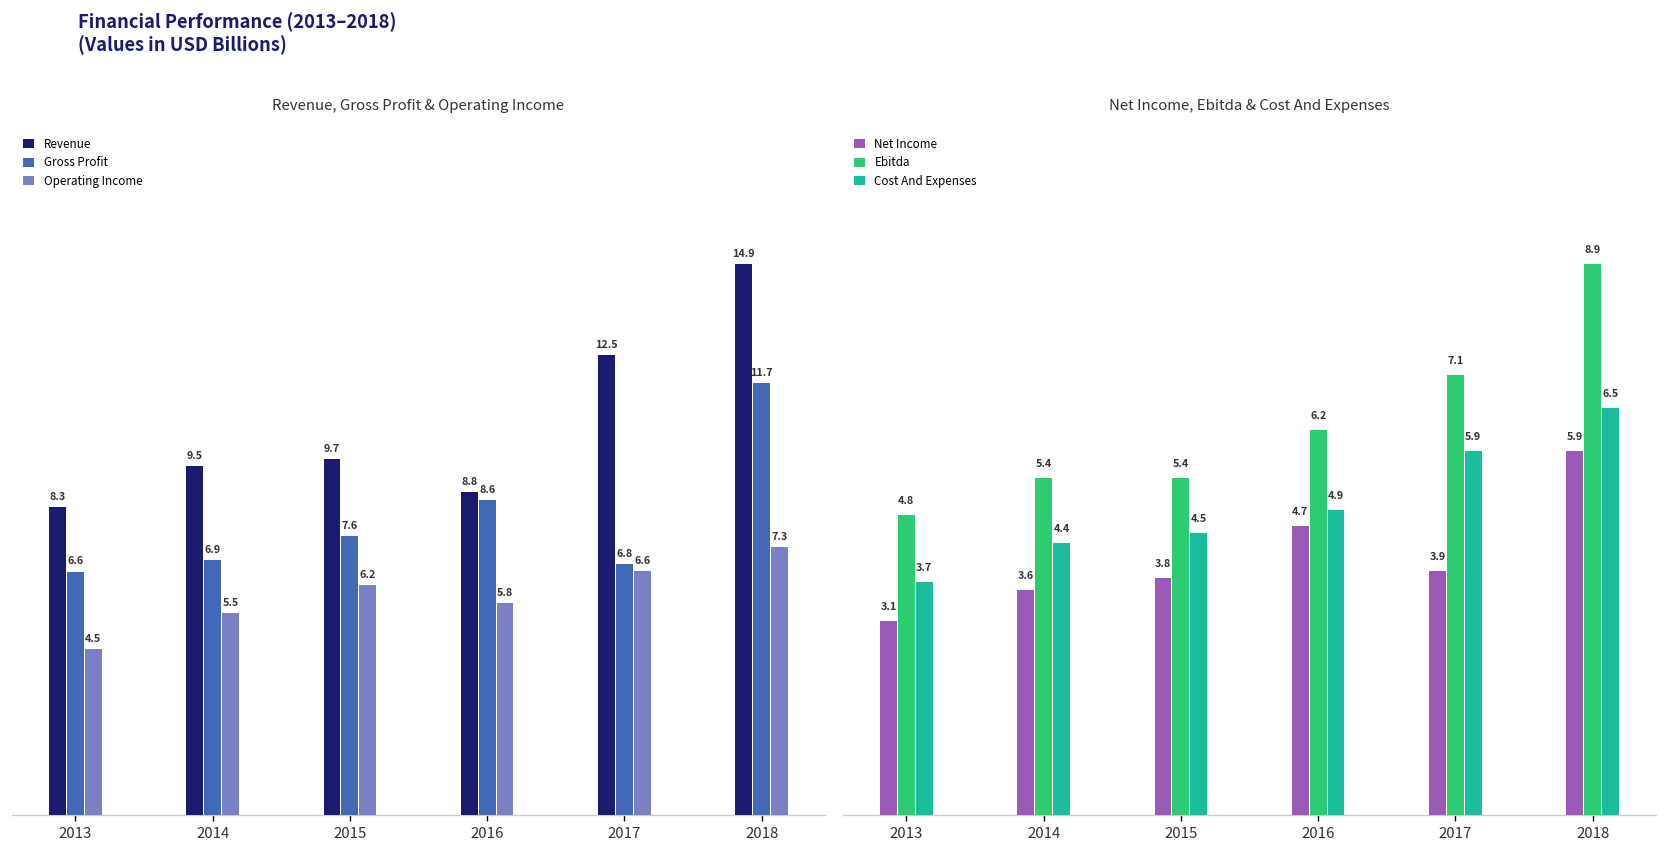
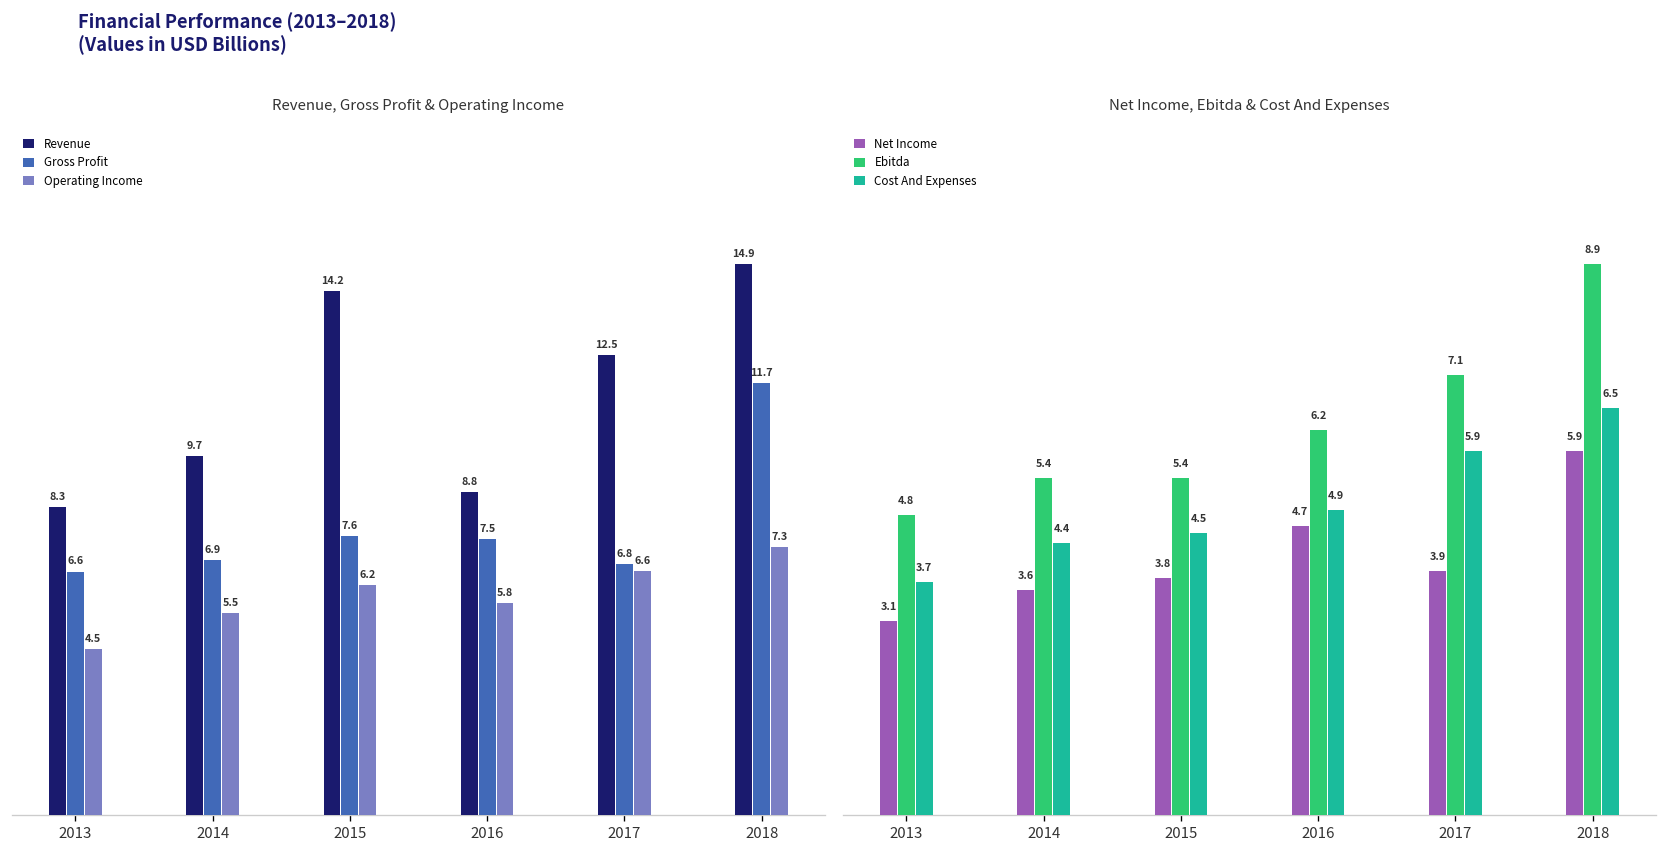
  {
    "Revenue, Gross Profit & Operating Income": {
      "Revenue": {
        "2013": 8.3,
-       "2014": 9.5,
-       "2015": 9.7,
+       "2014": 9.7,
+       "2015": 14.2,
        "2016": 8.8,
        "2017": 12.5,
        "2018": 14.9
      },
      "Gross Profit": {
        "2013": 6.6,
        "2014": 6.9,
        "2015": 7.6,
-       "2016": 8.6,
+       "2016": 7.5,
        "2017": 6.8,
        "2018": 11.7
      },
      "Operating Income": {
        "2013": 4.5,
        "2014": 5.5,
        "2015": 6.2,
        "2016": 5.8,
        "2017": 6.6,
        "2018": 7.3
      }
    },
    "Net Income, Ebitda & Cost And Expenses": {
      "Net Income": {
        "2013": 3.1,
        "2014": 3.6,
        "2015": 3.8,
        "2016": 4.7,
        "2017": 3.9,
        "2018": 5.9
      }
    }
  }
